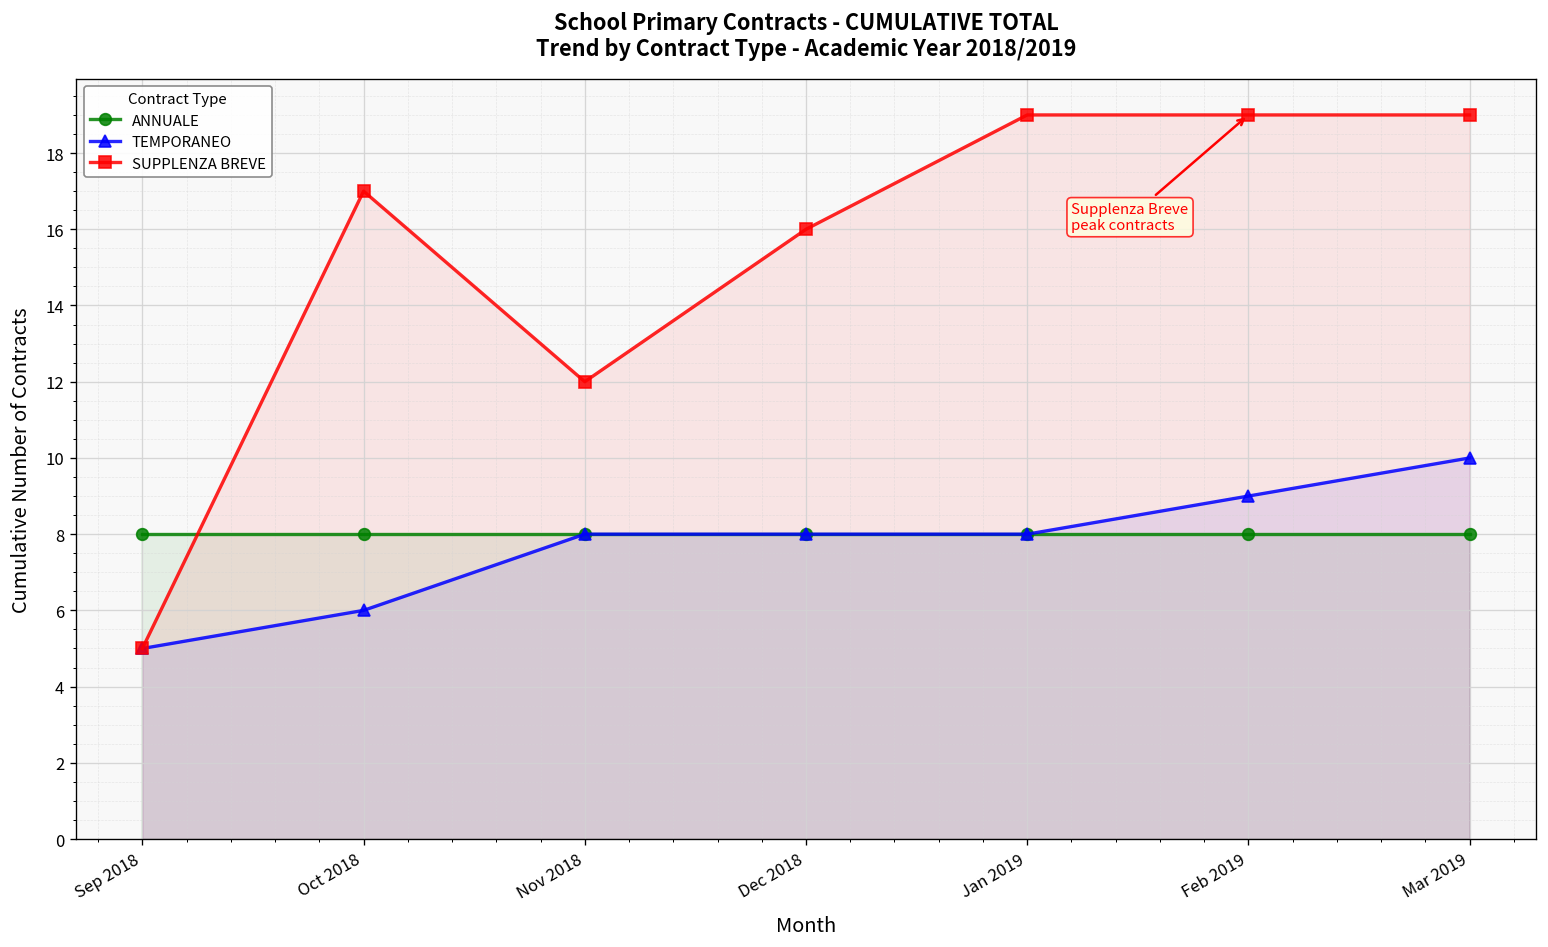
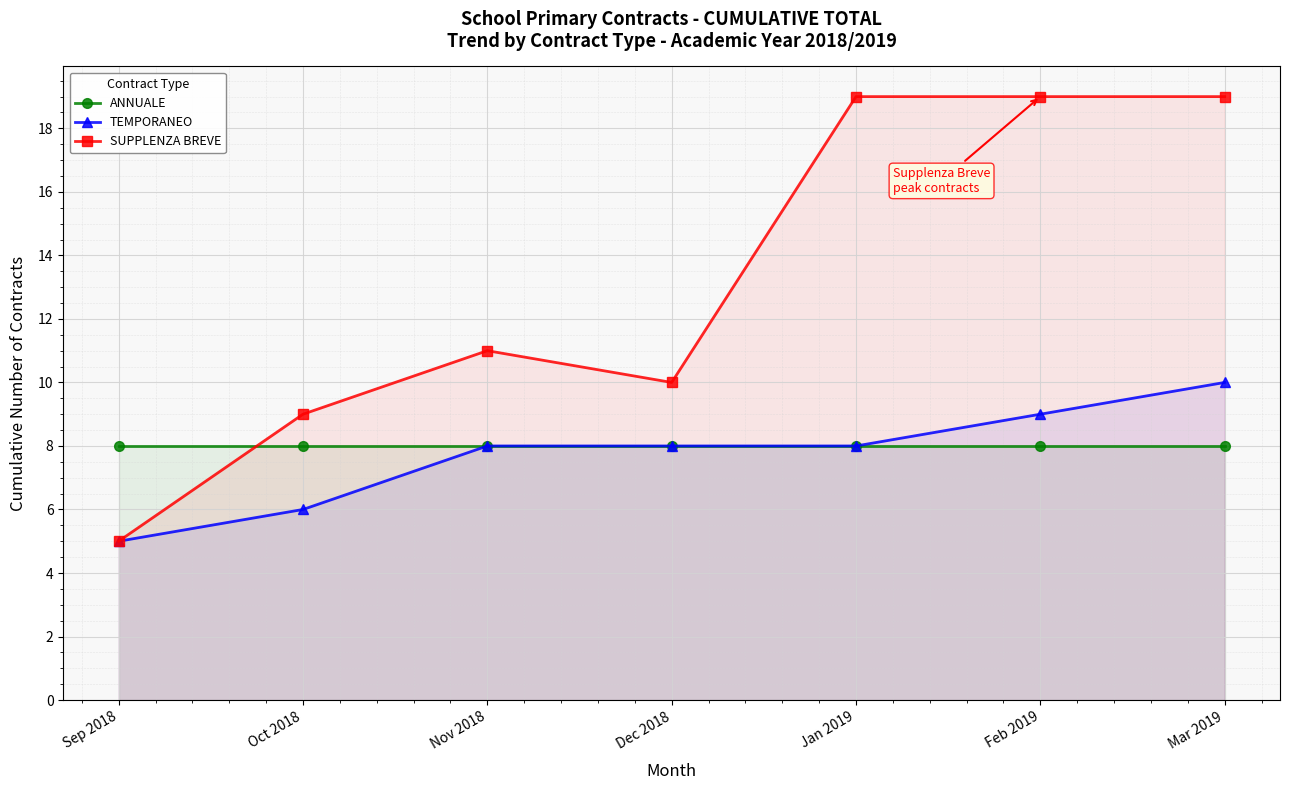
  {
    "ANNUALE": {
      "Sep 2018": 8,
      "Oct 2018": 8,
      "Feb 2019": 8,
      "Mar 2019": 8
    },
    "TEMPORANEO": {
      "Oct 2018": 6,
      "Feb 2019": 9,
      "Mar 2019": 10
    },
    "SUPPLENZA BREVE": {
-     "Oct 2018": 17,
-     "Nov 2018": 12,
-     "Dec 2018": 16,
+     "Oct 2018": 9,
+     "Nov 2018": 11,
+     "Dec 2018": 10,
      "Jan 2019": 19,
      "Feb 2019": 19,
      "Mar 2019": 19
    }
  }
